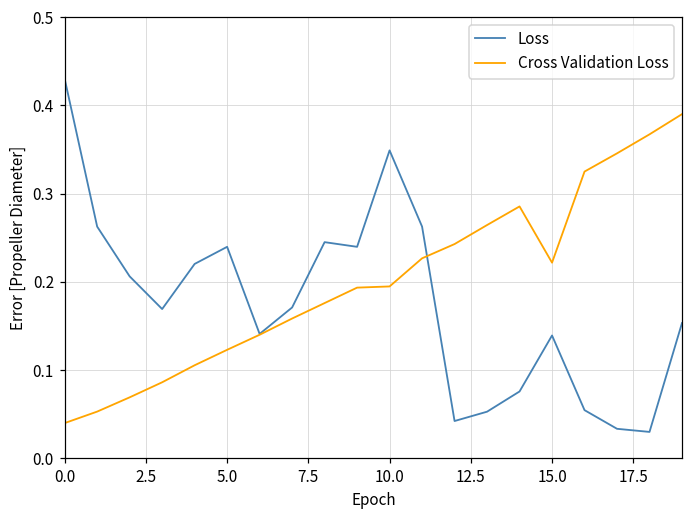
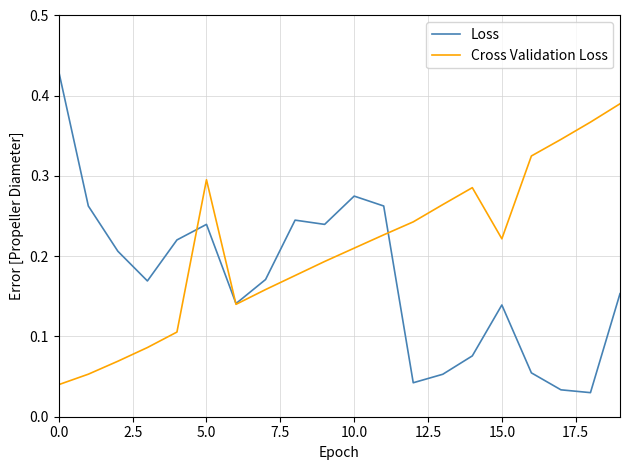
  {
    "Loss": {
      "0.0": 0.43,
      "5.0": 0.24,
-     "10.0": 0.35,
+     "10.0": 0.27,
      "15.0": 0.14
    },
    "Cross Validation Loss": {
      "0.0": 0.04,
-     "5.0": 0.12,
-     "10.0": 0.19,
+     "5.0": 0.30,
+     "10.0": 0.21,
      "15.0": 0.22
    }
  }
